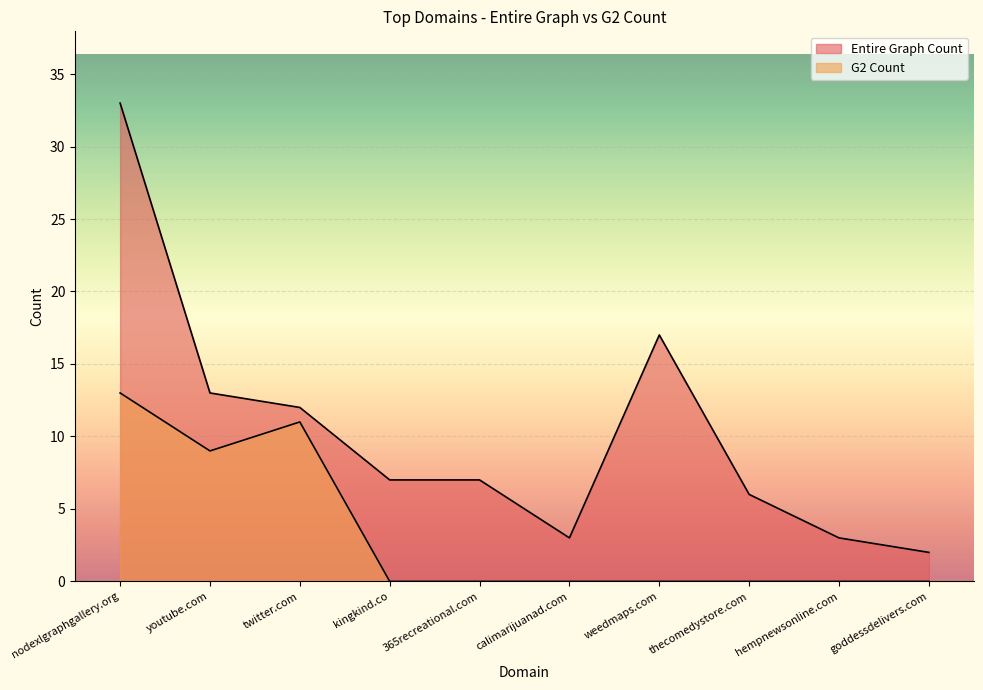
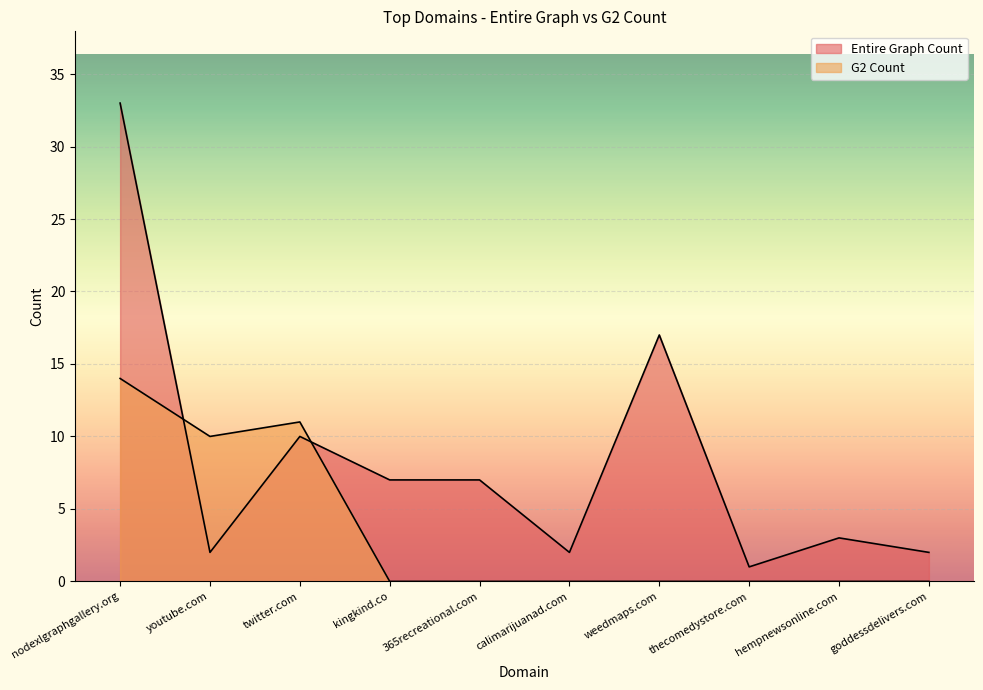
  {
    "Entire Graph Count": {
      "nodexlgraphgallery.org": 33,
-     "youtube.com": 13,
-     "twitter.com": 12,
+     "youtube.com": 2,
+     "twitter.com": 10,
      "kingkind.co": 7,
      "365recreational.com": 7,
-     "calimarijuanad.com": 3,
+     "calimarijuanad.com": 2,
      "weedmaps.com": 17,
-     "thecomedystore.com": 6,
+     "thecomedystore.com": 1,
      "hempnewsonline.com": 3,
      "goddessdelivers.com": 2
    },
    "G2 Count": {
-     "nodexlgraphgallery.org": 13,
-     "youtube.com": 9,
+     "nodexlgraphgallery.org": 14,
+     "youtube.com": 10,
      "twitter.com": 11,
      "kingkind.co": 0,
      "365recreational.com": 0,
      "calimarijuanad.com": 0,
      "weedmaps.com": 0,
      "thecomedystore.com": 0,
      "hempnewsonline.com": 0,
      "goddessdelivers.com": 0
    }
  }
